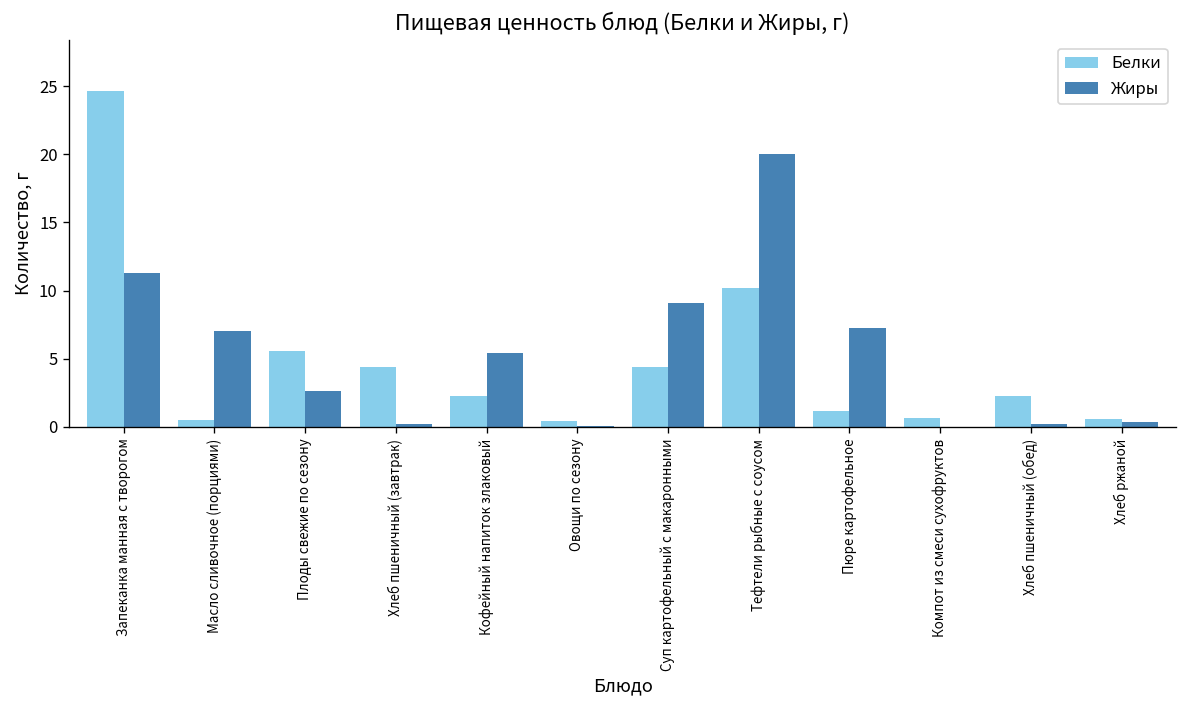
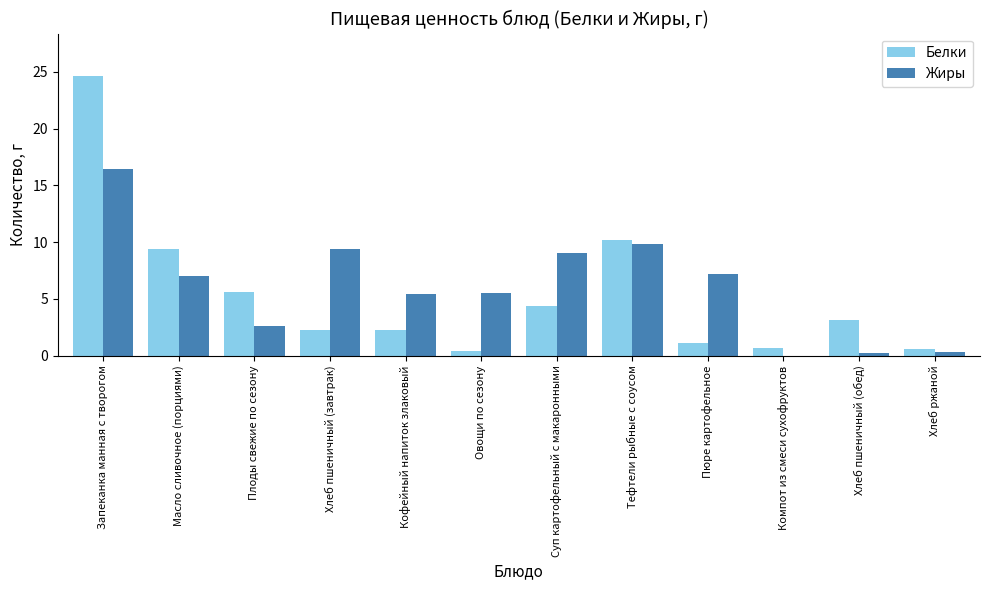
  {
    "Белки": {
      "Запеканка манная с творогом": 24.7,
-     "Масло сливочное (порциями)": 0.5,
+     "Масло сливочное (порциями)": 9.4,
      "Плоды свежие по сезону": 5.6,
-     "Хлеб пшеничный (завтрак)": 4.4,
+     "Хлеб пшеничный (завтрак)": 2.3,
      "Кофейный напиток злаковый": 2.3,
      "Овощи по сезону": 0.4,
      "Суп картофельный с макаронными": 4.4,
      "Тефтели рыбные с соусом": 10.2,
      "Пюре картофельное": 1.2,
      "Компот из смеси сухофруктов": 0.7,
-     "Хлеб пшеничный (обед)": 2.3,
+     "Хлеб пшеничный (обед)": 3.2,
      "Хлеб ржаной": 0.6
    },
    "Жиры": {
-     "Запеканка манная с творогом": 11.3,
+     "Запеканка манная с творогом": 16.5,
      "Масло сливочное (порциями)": 7.1,
      "Плоды свежие по сезону": 2.6,
-     "Хлеб пшеничный (завтрак)": 0.2,
+     "Хлеб пшеничный (завтрак)": 9.4,
      "Кофейный напиток злаковый": 5.4,
-     "Овощи по сезону": 0.1,
+     "Овощи по сезону": 5.5,
      "Суп картофельный с макаронными": 9.1,
-     "Тефтели рыбные с соусом": 20.0,
+     "Тефтели рыбные с соусом": 9.8,
      "Пюре картофельное": 7.2,
      "Компот из смеси сухофруктов": 0.0,
      "Хлеб пшеничный (обед)": 0.2,
      "Хлеб ржаной": 0.4
    }
  }
